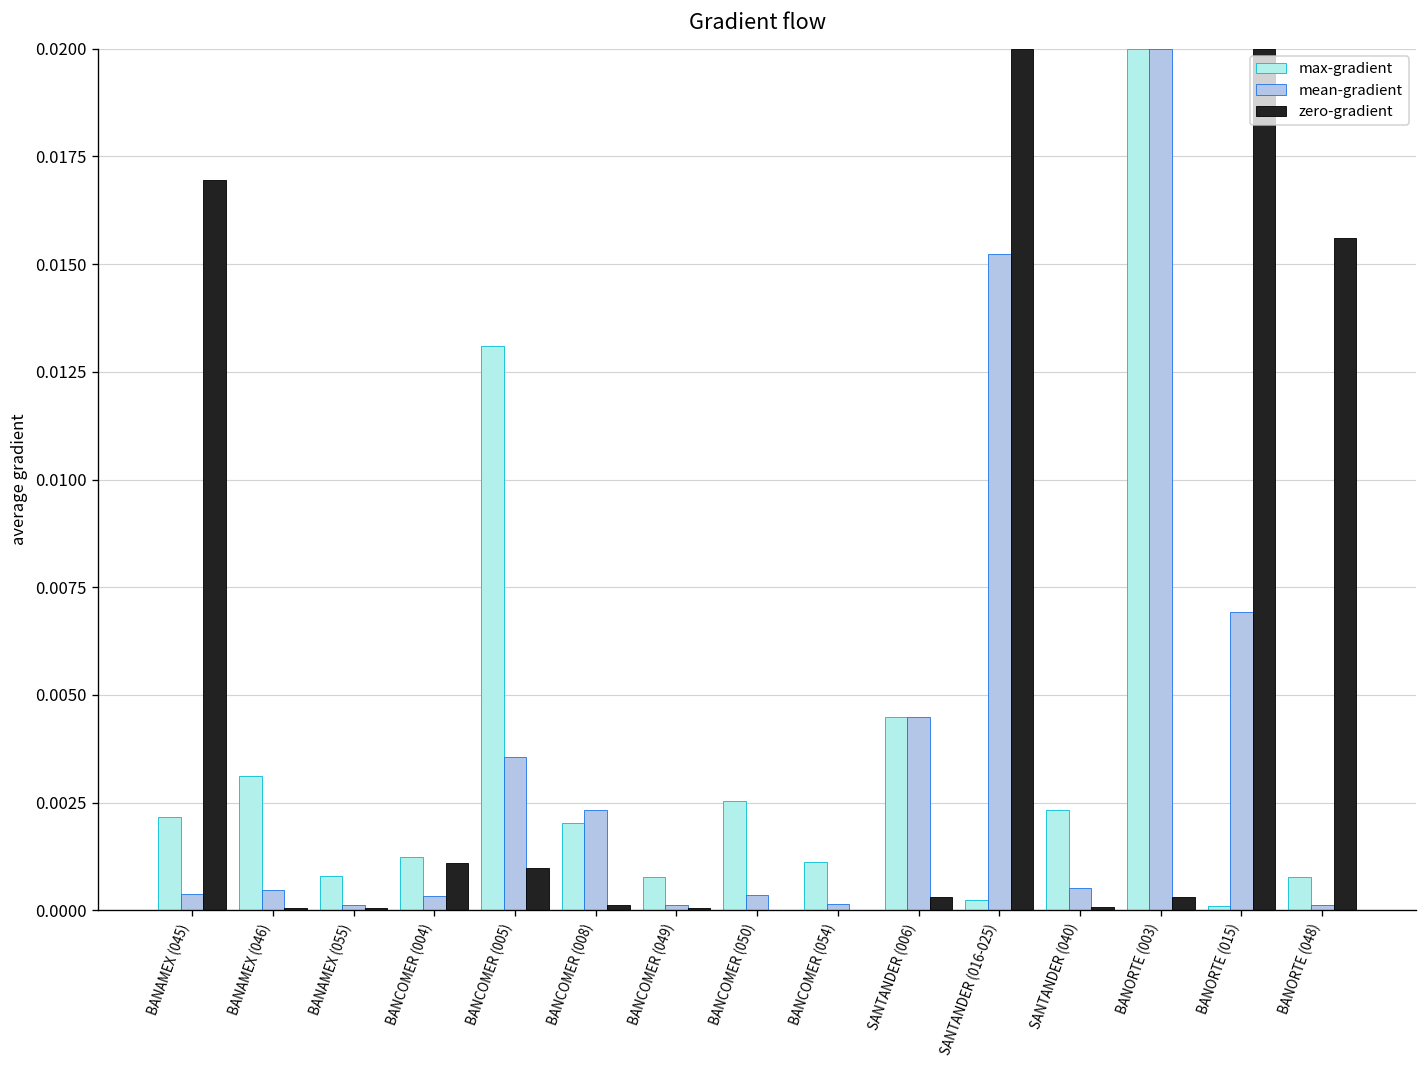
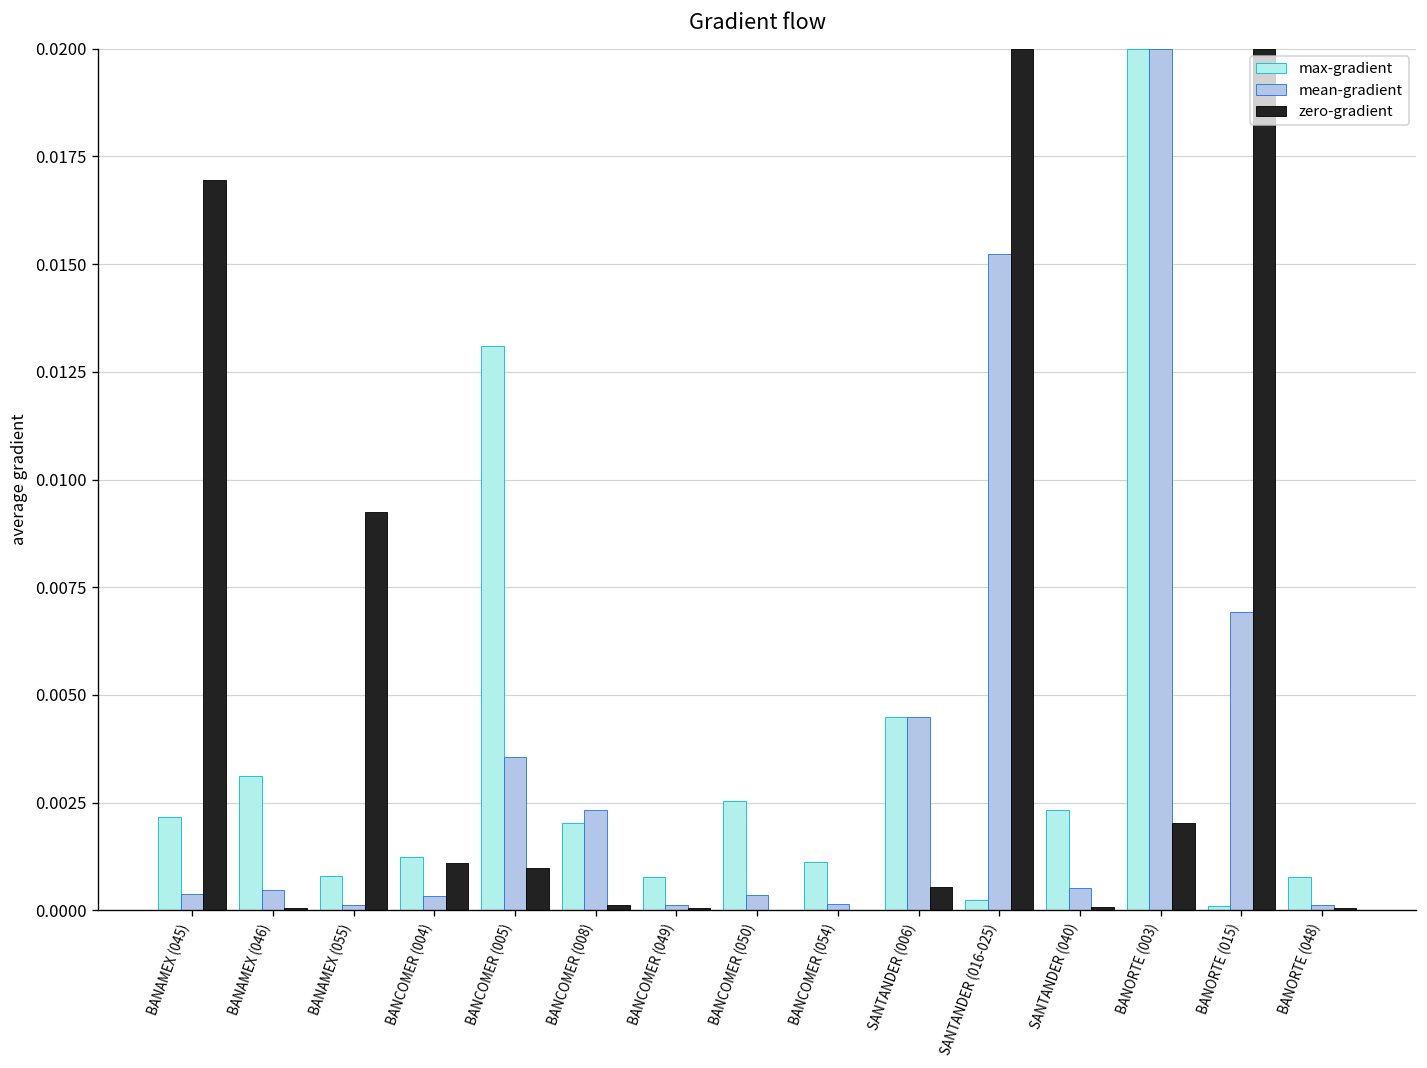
  {
    "zero-gradient": {
      "BANAMEX (045)": 0.0170,
-     "BANAMEX (055)": 0.0000,
+     "BANAMEX (055)": 0.0093,
      "BANCOMER (004)": 0.0011,
      "BANCOMER (005)": 0.0010,
      "BANCOMER (008)": 0.0001,
      "BANCOMER (050)": 0.0000,
      "BANCOMER (054)": 0.0000,
-     "SANTANDER (006)": 0.0003,
+     "SANTANDER (006)": 0.0005,
      "SANTANDER (016-025)": 0.0200,
-     "BANORTE (003)": 0.0003,
+     "BANORTE (003)": 0.0020,
      "BANORTE (015)": 0.0200,
-     "BANORTE (048)": 0.0156
+     "BANORTE (048)": 0.0000
    }
  }
